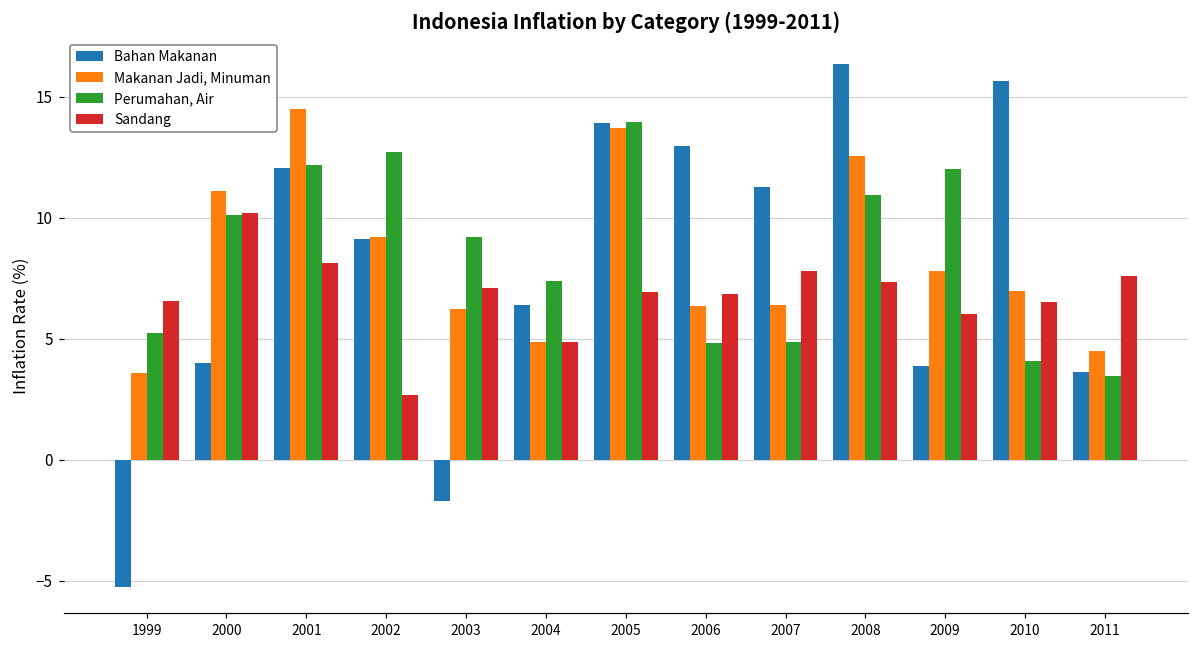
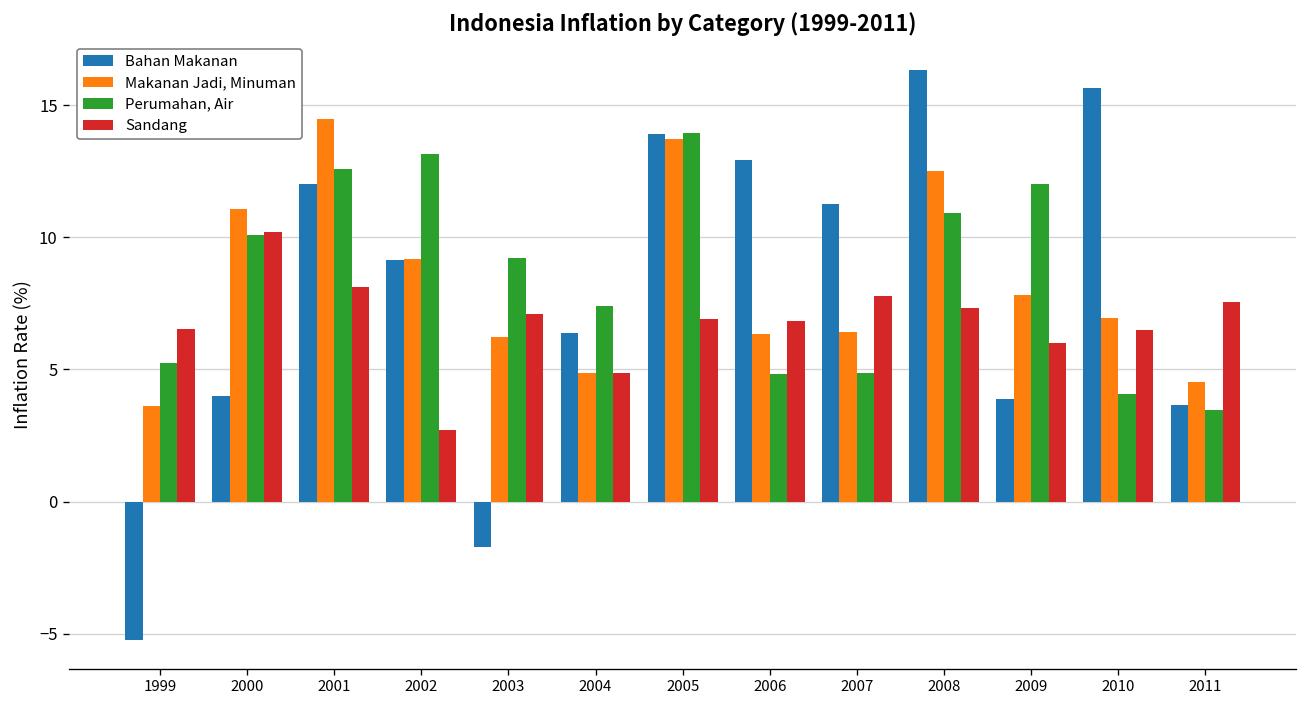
  {
    "Bahan Makanan": {
      "1999": -5.3,
      "2000": 4.0,
      "2001": 12.0,
      "2002": 9.1,
      "2003": -1.7,
      "2004": 6.4,
      "2005": 13.9,
      "2006": 12.9,
      "2007": 11.3,
      "2008": 16.4,
      "2009": 3.9,
      "2010": 15.6,
      "2011": 3.6
    },
    "Makanan Jadi, Minuman": {
      "1999": 3.6,
      "2000": 11.1,
      "2001": 14.5,
      "2002": 9.2,
      "2003": 6.2,
      "2004": 4.9,
      "2005": 13.7,
      "2006": 6.4,
      "2007": 6.4,
      "2008": 12.5,
      "2009": 7.8,
      "2010": 7.0,
      "2011": 4.5
    },
    "Perumahan, Air": {
      "1999": 5.2,
      "2000": 10.1,
-     "2001": 12.2,
-     "2002": 12.7,
+     "2001": 12.6,
+     "2002": 13.2,
      "2003": 9.2,
      "2004": 7.4,
      "2005": 13.9,
      "2006": 4.8,
      "2007": 4.9,
      "2008": 10.9,
      "2009": 12.0,
      "2010": 4.1,
      "2011": 3.5
    },
    "Sandang": {
      "1999": 6.5,
      "2000": 10.2,
      "2001": 8.1,
      "2002": 2.7,
      "2003": 7.1,
      "2004": 4.9,
      "2005": 6.9,
      "2006": 6.8,
      "2007": 7.8,
      "2008": 7.3,
      "2009": 6.0,
      "2010": 6.5,
      "2011": 7.6
    }
  }
